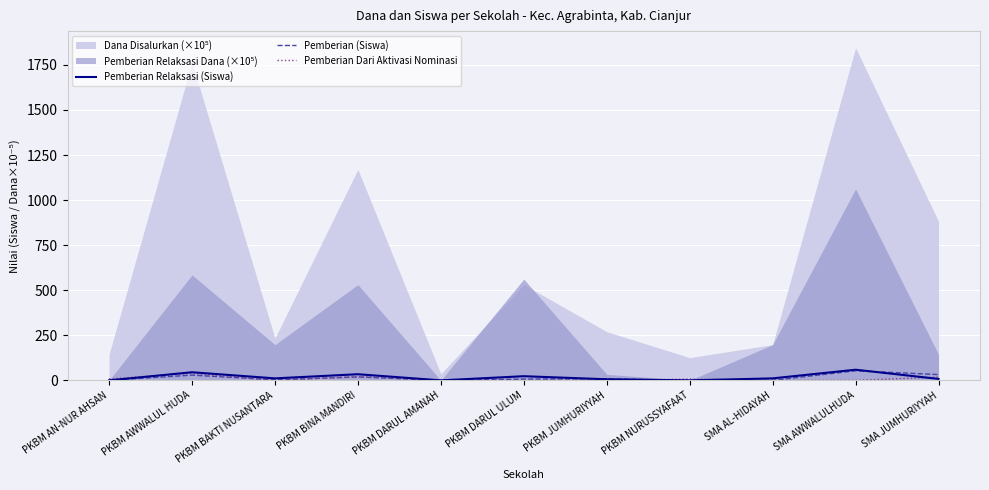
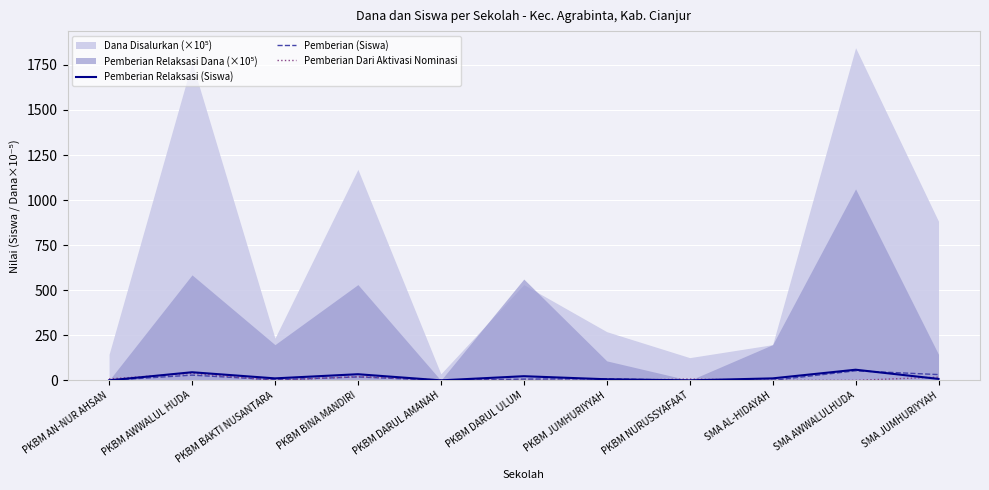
  {
    "Dana Disalurkan (×10⁵)": {
      "PKBM AN-NUR AHSAN": 140,
      "PKBM BAKTI NUSANTARA": 230,
      "PKBM BINA MANDIRI": 1170,
      "PKBM DARUL AMANAH": 40,
      "PKBM DARUL ULUM": 530,
      "PKBM JUMHURIYYAH": 270,
      "PKBM NURUSSYAFAAT": 130,
      "SMA AWWALULHUDA": 1850,
      "SMA JUMHURIYYAH": 880
    },
    "Pemberian Relaksasi (Siswa)": {
      "PKBM DARUL ULUM": 20
    },
    "Pemberian Relaksasi Dana (×10⁵)": {
      "PKBM AWWALUL HUDA": 590,
      "PKBM BAKTI NUSANTARA": 200,
      "PKBM BINA MANDIRI": 530,
      "PKBM DARUL ULUM": 560,
-     "PKBM JUMHURIYYAH": 30,
+     "PKBM JUMHURIYYAH": 110,
      "SMA AWWALULHUDA": 1060,
      "SMA JUMHURIYYAH": 140
    },
    "Pemberian Dari Aktivasi Nominasi": {
      "SMA AWWALULHUDA": 0
    }
  }
